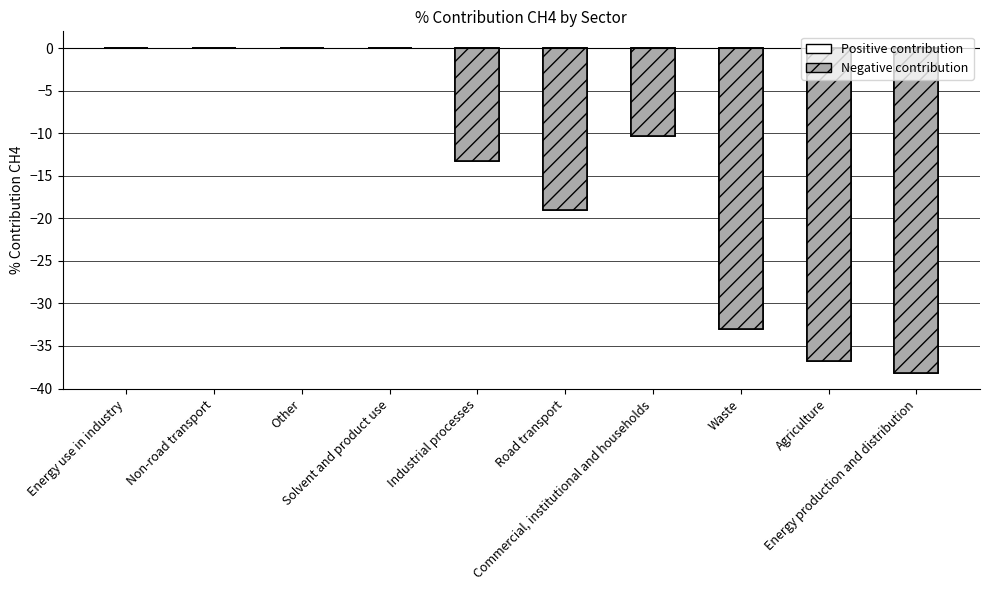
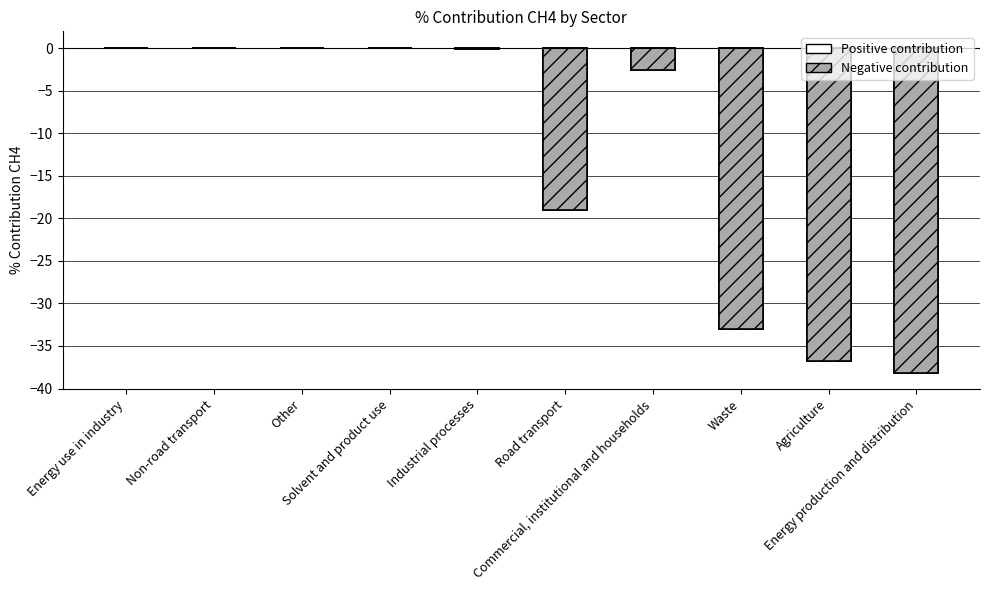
  {
    "Solvent and product use": 0,
-   "Industrial processes": -13,
+   "Industrial processes": 0,
    "Road transport": -19,
-   "Commercial, institutional and households": -10,
+   "Commercial, institutional and households": -3,
    "Waste": -33,
    "Agriculture": -37,
    "Energy production and distribution": -38
  }
